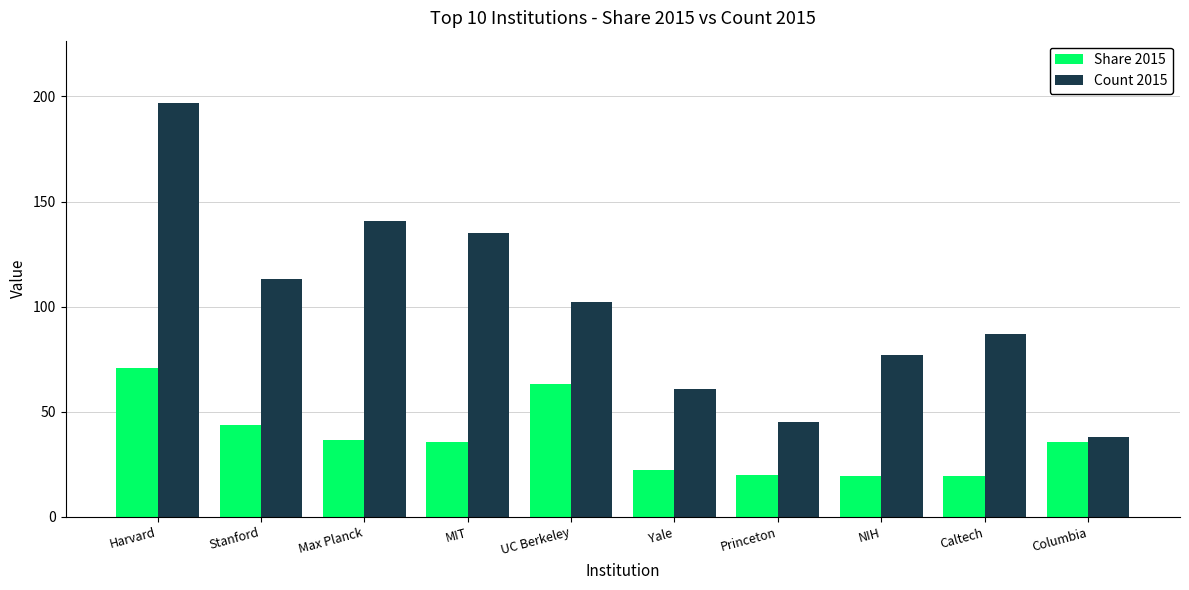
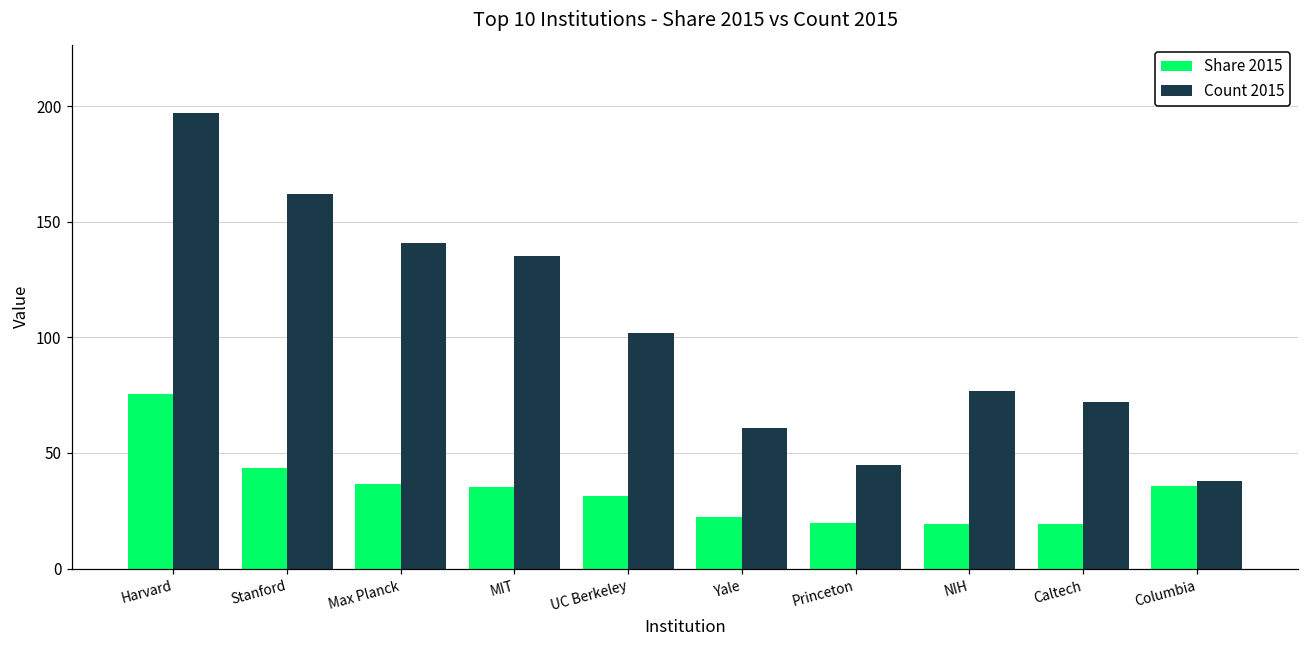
  {
    "Share 2015": {
-     "Harvard": 71,
+     "Harvard": 75,
      "Stanford": 44,
      "Max Planck": 36,
      "MIT": 35,
-     "UC Berkeley": 63,
+     "UC Berkeley": 31,
      "Yale": 22,
      "Princeton": 20,
      "NIH": 19,
      "Caltech": 19,
      "Columbia": 36
    },
    "Count 2015": {
      "Harvard": 197,
-     "Stanford": 113,
+     "Stanford": 162,
      "Max Planck": 141,
      "MIT": 135,
      "UC Berkeley": 102,
      "Yale": 61,
      "Princeton": 45,
      "NIH": 77,
-     "Caltech": 87,
+     "Caltech": 72,
      "Columbia": 38
    }
  }
